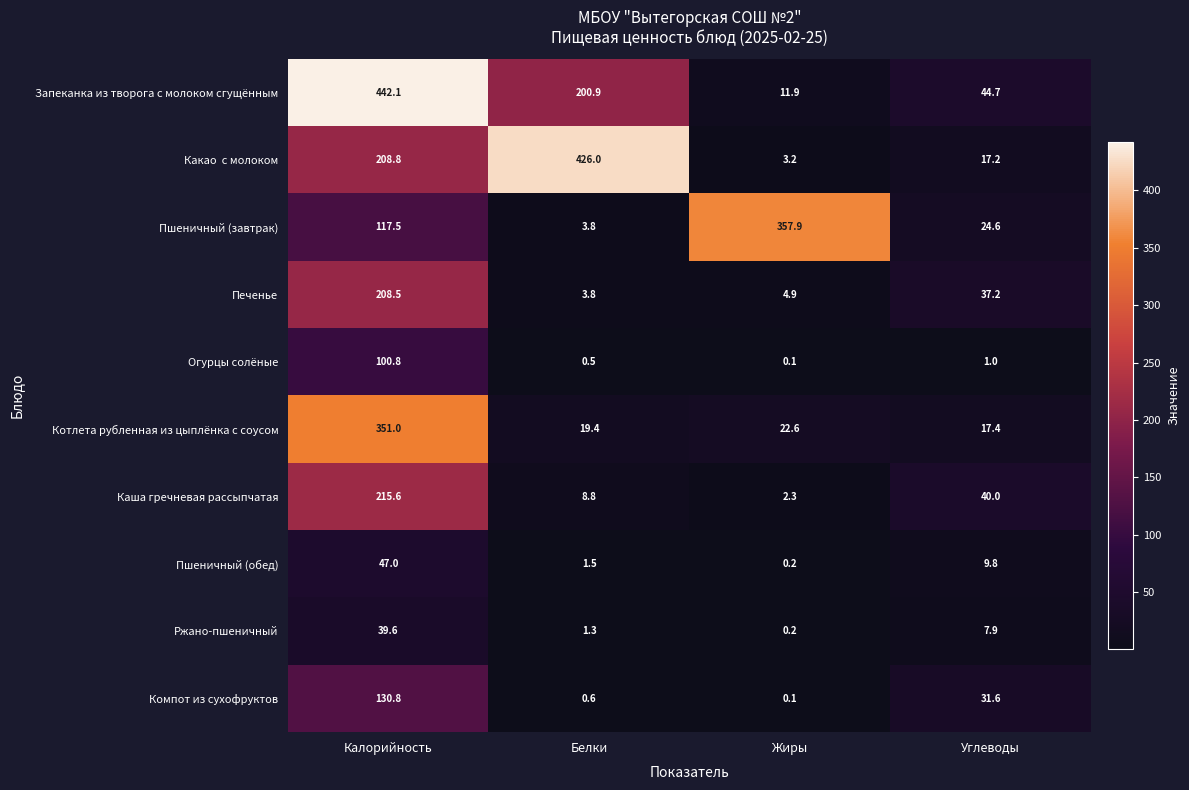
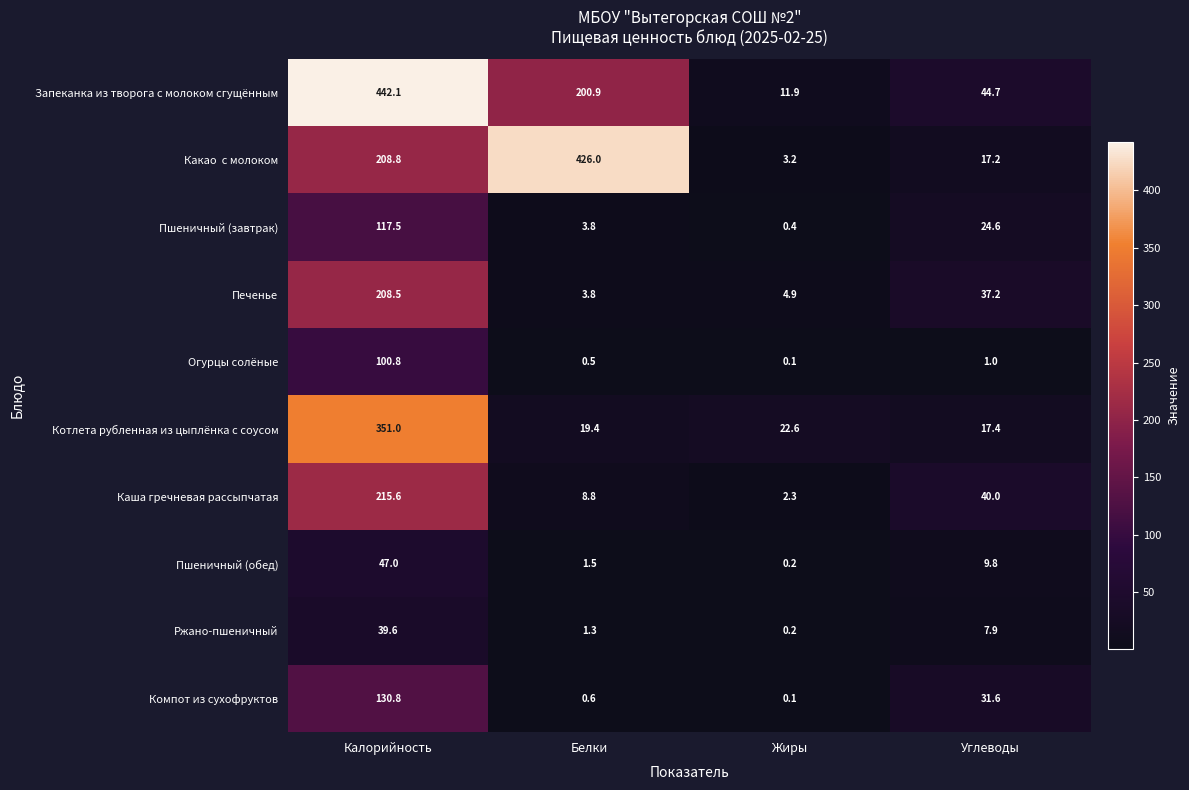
  {
    "Запеканка из творога с молоком сгущённым": {
      "Калорийность": 442.1,
      "Белки": 200.9,
      "Жиры": 11.9,
      "Углеводы": 44.7
    },
    "Какао с молоком": {
      "Калорийность": 208.8,
      "Белки": 426.0,
      "Жиры": 3.2,
      "Углеводы": 17.2
    },
    "Пшеничный (завтрак)": {
      "Калорийность": 117.5,
      "Белки": 3.8,
-     "Жиры": 357.9,
+     "Жиры": 0.4,
      "Углеводы": 24.6
    },
    "Печенье": {
      "Калорийность": 208.5,
      "Белки": 3.8,
      "Жиры": 4.9,
      "Углеводы": 37.2
    },
    "Огурцы солёные": {
      "Калорийность": 100.8,
      "Белки": 0.5,
      "Жиры": 0.1,
      "Углеводы": 1.0
    },
    "Котлета рубленная из цыплёнка с соусом": {
      "Калорийность": 351.0,
      "Белки": 19.4,
      "Жиры": 22.6,
      "Углеводы": 17.4
    },
    "Каша гречневая рассыпчатая": {
      "Калорийность": 215.6,
      "Белки": 8.8,
      "Жиры": 2.3,
      "Углеводы": 40.0
    },
    "Пшеничный (обед)": {
      "Калорийность": 47.0,
      "Белки": 1.5,
      "Жиры": 0.2,
      "Углеводы": 9.8
    },
    "Ржано-пшеничный": {
      "Калорийность": 39.6,
      "Белки": 1.3,
      "Жиры": 0.2,
      "Углеводы": 7.9
    },
    "Компот из сухофруктов": {
      "Калорийность": 130.8,
      "Белки": 0.6,
      "Жиры": 0.1,
      "Углеводы": 31.6
    }
  }
